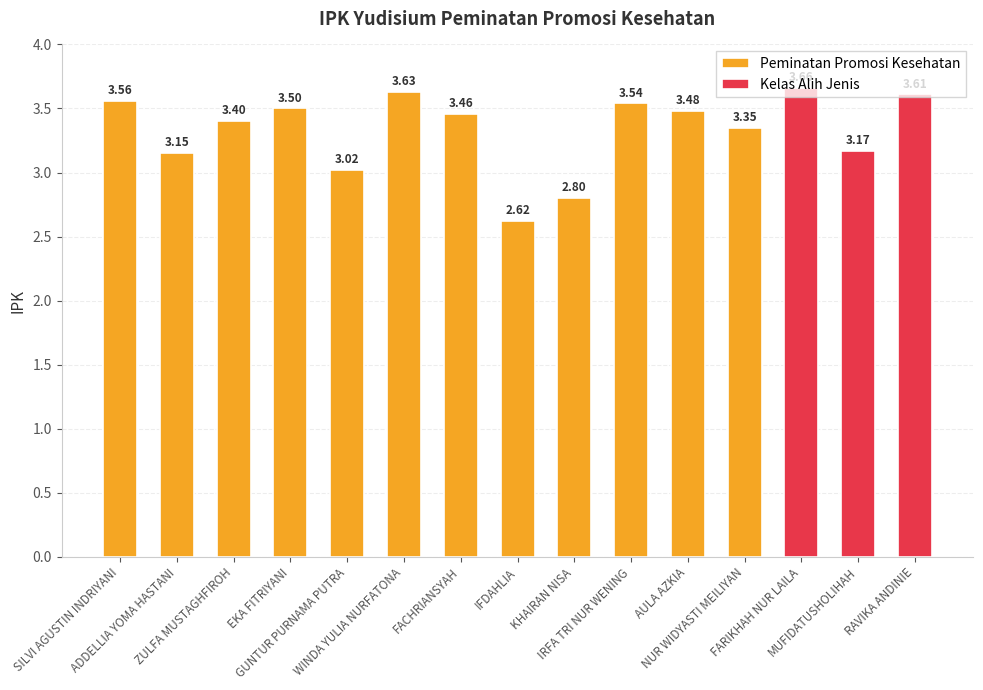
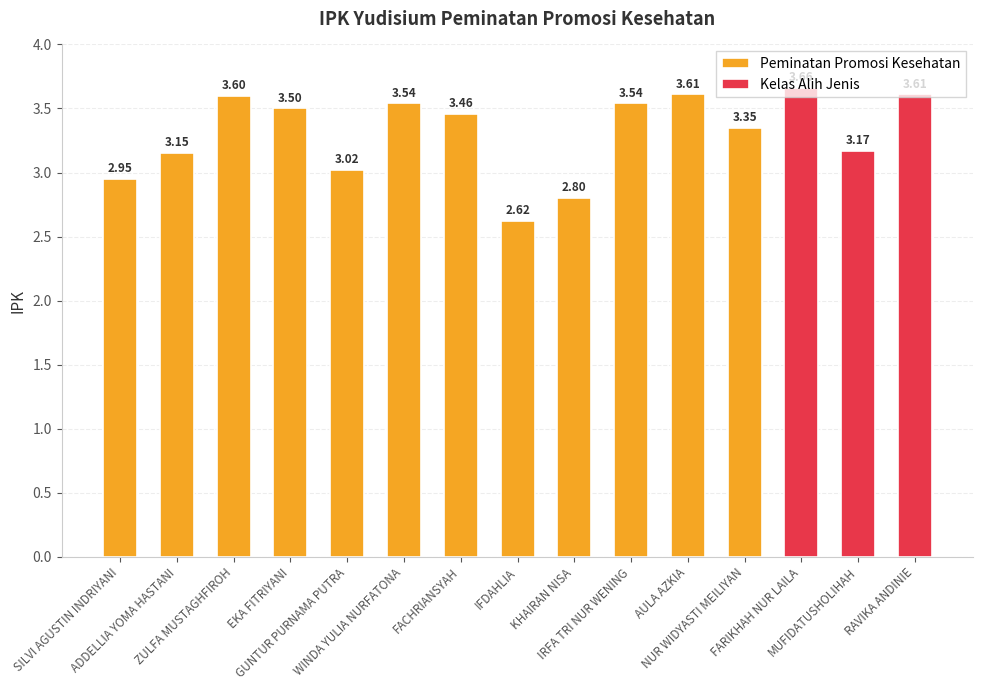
  {
    "Peminatan Promosi Kesehatan": {
-     "SILVI AGUSTIN INDRIYANI": 3.56,
+     "SILVI AGUSTIN INDRIYANI": 2.95,
      "ADDELLIA YOMA HASTANI": 3.15,
-     "ZULFA MUSTAGHFIROH": 3.40,
+     "ZULFA MUSTAGHFIROH": 3.60,
      "EKA FITRIYANI": 3.50,
      "GUNTUR PURNAMA PUTRA": 3.02,
-     "WINDA YULIA NURFATONA": 3.63,
+     "WINDA YULIA NURFATONA": 3.54,
      "FACHRIANSYAH": 3.46,
      "IFDAHLIA": 2.62,
      "KHAIRAN NISA": 2.80,
      "IRFA TRI NUR WENING": 3.54,
-     "AULA AZKIA": 3.48,
+     "AULA AZKIA": 3.61,
      "NUR WIDYASTI MEILIYAN": 3.35
    },
    "Kelas Alih Jenis": {
      "MUFIDATUSHOLIHAH": 3.17
    }
  }
